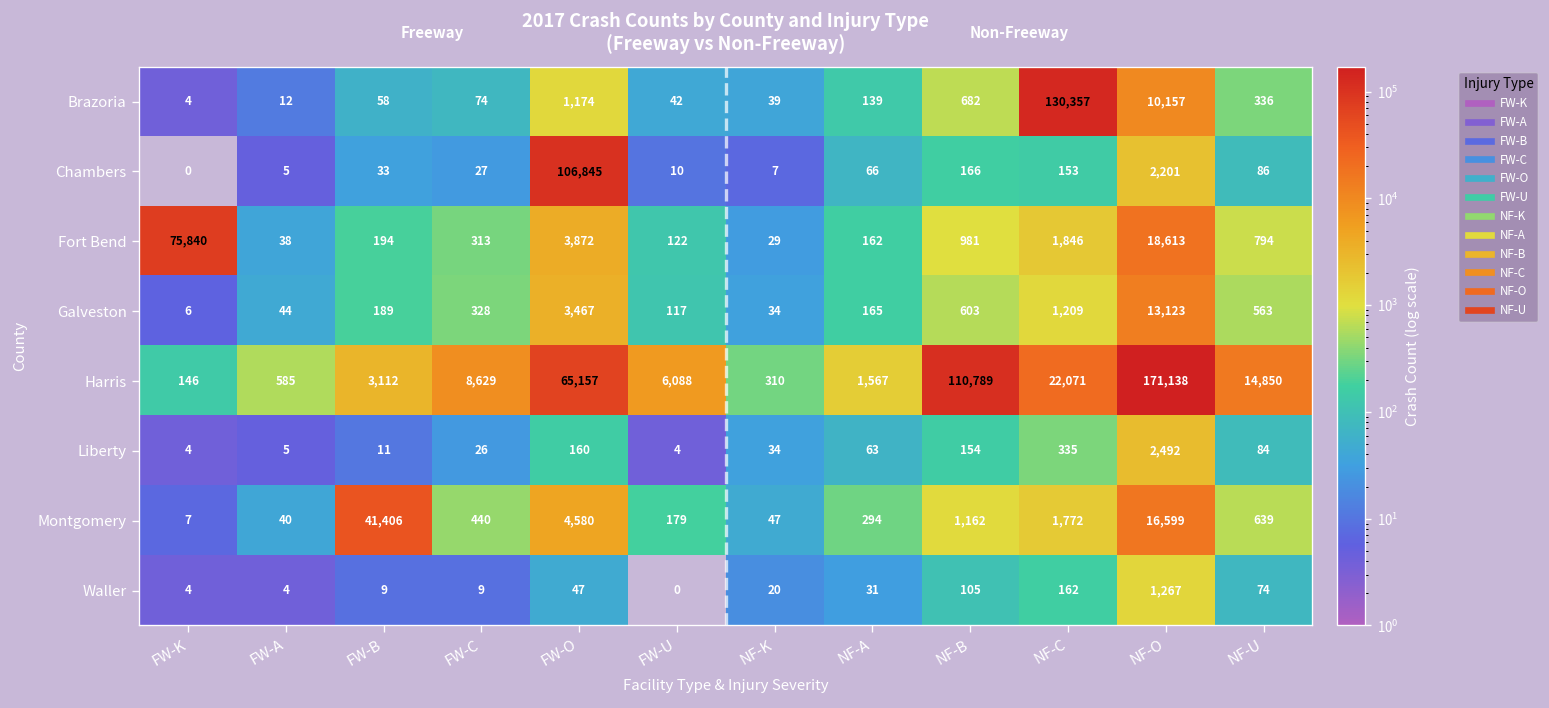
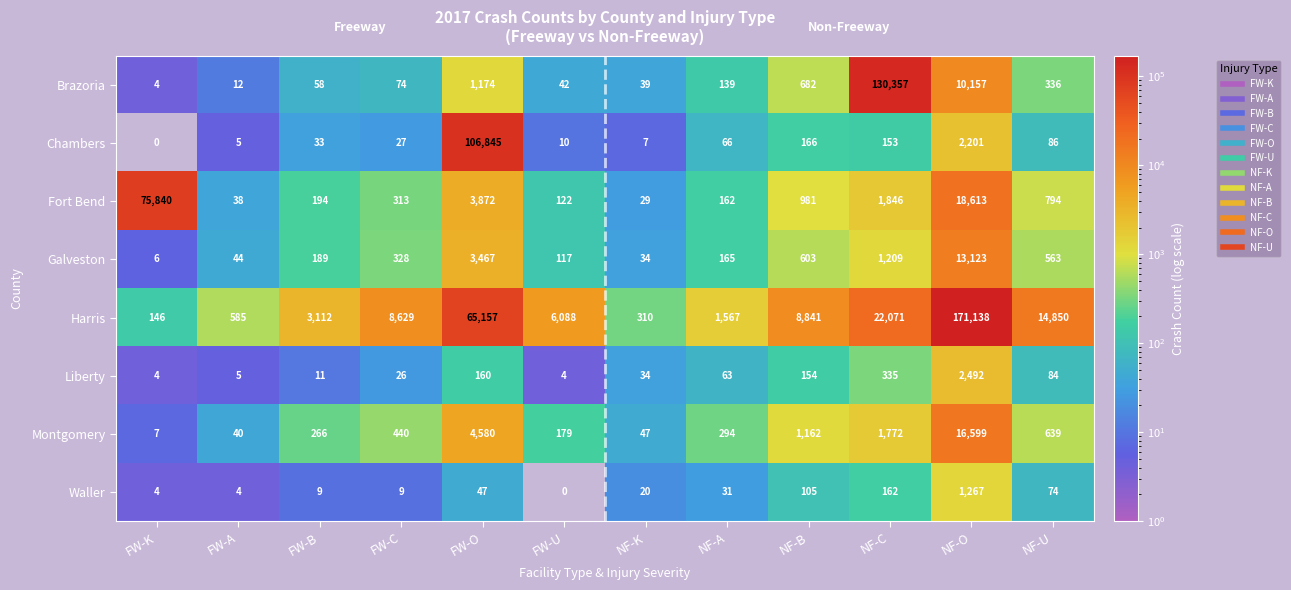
  {
    "Brazoria": {
      "FW-K": "4",
      "FW-A": "12",
      "FW-B": "58",
      "FW-C": "74",
      "FW-O": "1,174",
      "FW-U": "42",
      "NF-K": "39",
      "NF-A": "139",
      "NF-B": "682",
      "NF-C": "130,357",
      "NF-O": "10,157",
      "NF-U": "336"
    },
    "Chambers": {
      "FW-K": "0",
      "FW-A": "5",
      "FW-B": "33",
      "FW-C": "27",
      "FW-O": "106,845",
      "FW-U": "10",
      "NF-K": "7",
      "NF-A": "66",
      "NF-B": "166",
      "NF-C": "153",
      "NF-O": "2,201",
      "NF-U": "86"
    },
    "Fort Bend": {
      "FW-K": "75,840",
      "FW-A": "38",
      "FW-B": "194",
      "FW-C": "313",
      "FW-O": "3,872",
      "FW-U": "122",
      "NF-K": "29",
      "NF-A": "162",
      "NF-B": "981",
      "NF-C": "1,846",
      "NF-O": "18,613",
      "NF-U": "794"
    },
    "Galveston": {
      "FW-K": "6",
      "FW-A": "44",
      "FW-B": "189",
      "FW-C": "328",
      "FW-O": "3,467",
      "FW-U": "117",
      "NF-K": "34",
      "NF-A": "165",
      "NF-B": "603",
      "NF-C": "1,209",
      "NF-O": "13,123",
      "NF-U": "563"
    },
    "Harris": {
      "FW-K": "146",
      "FW-A": "585",
      "FW-B": "3,112",
      "FW-C": "8,629",
      "FW-O": "65,157",
      "FW-U": "6,088",
      "NF-K": "310",
      "NF-A": "1,567",
-     "NF-B": "110,789",
+     "NF-B": "8,841",
      "NF-C": "22,071",
      "NF-O": "171,138",
      "NF-U": "14,850"
    },
    "Liberty": {
      "FW-K": "4",
      "FW-A": "5",
      "FW-B": "11",
      "FW-C": "26",
      "FW-O": "160",
      "FW-U": "4",
      "NF-K": "34",
      "NF-A": "63",
      "NF-B": "154",
      "NF-C": "335",
      "NF-O": "2,492",
      "NF-U": "84"
    },
    "Montgomery": {
      "FW-K": "7",
      "FW-A": "40",
-     "FW-B": "41,406",
+     "FW-B": "266",
      "FW-C": "440",
      "FW-O": "4,580",
      "FW-U": "179",
      "NF-K": "47",
      "NF-A": "294",
      "NF-B": "1,162",
      "NF-C": "1,772",
      "NF-O": "16,599",
      "NF-U": "639"
    },
    "Waller": {
      "FW-K": "4",
      "FW-A": "4",
      "FW-B": "9",
      "FW-C": "9",
      "FW-O": "47",
      "FW-U": "0",
      "NF-K": "20",
      "NF-A": "31",
      "NF-B": "105",
      "NF-C": "162",
      "NF-O": "1,267",
      "NF-U": "74"
    }
  }
